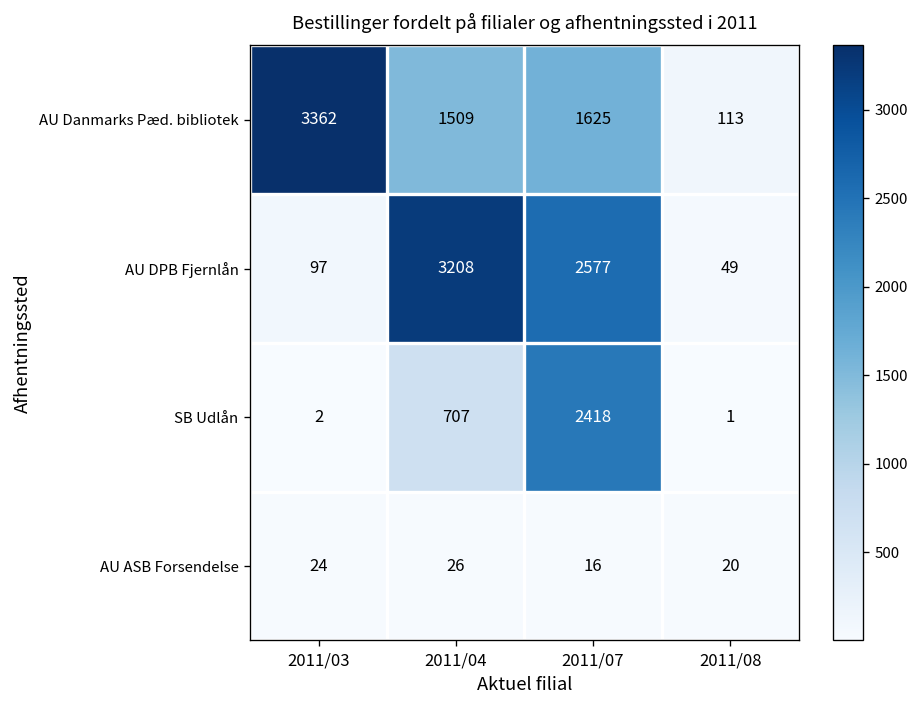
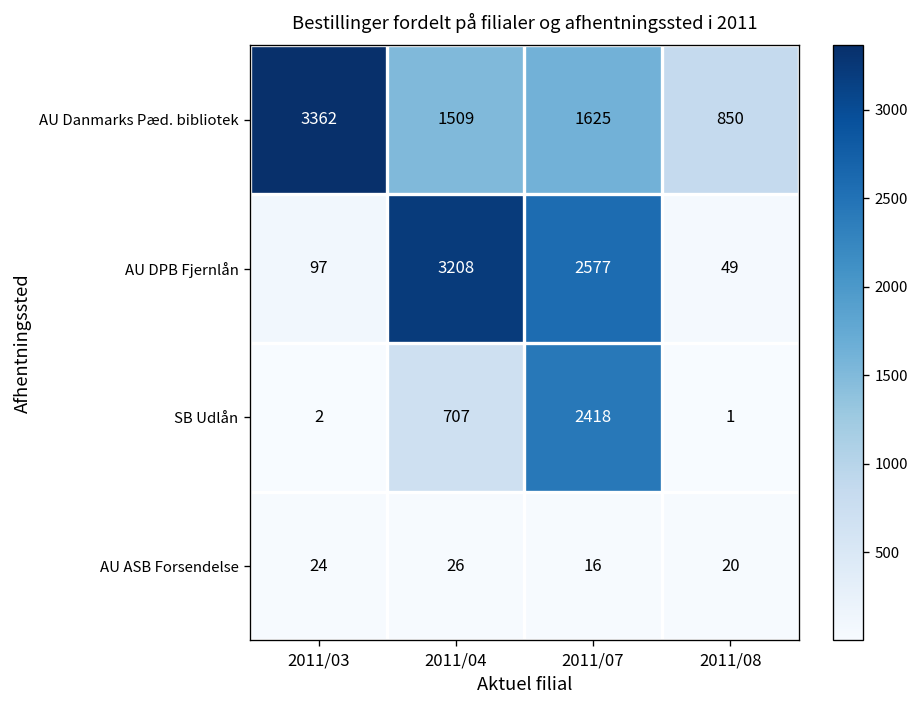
  {
    "AU Danmarks Pæd. bibliotek": {
      "2011/03": 3362,
      "2011/04": 1509,
      "2011/07": 1625,
-     "2011/08": 113
+     "2011/08": 850
    },
    "AU DPB Fjernlån": {
      "2011/03": 97,
      "2011/04": 3208,
      "2011/07": 2577,
      "2011/08": 49
    },
    "SB Udlån": {
      "2011/03": 2,
      "2011/04": 707,
      "2011/07": 2418,
      "2011/08": 1
    },
    "AU ASB Forsendelse": {
      "2011/03": 24,
      "2011/04": 26,
      "2011/07": 16,
      "2011/08": 20
    }
  }
